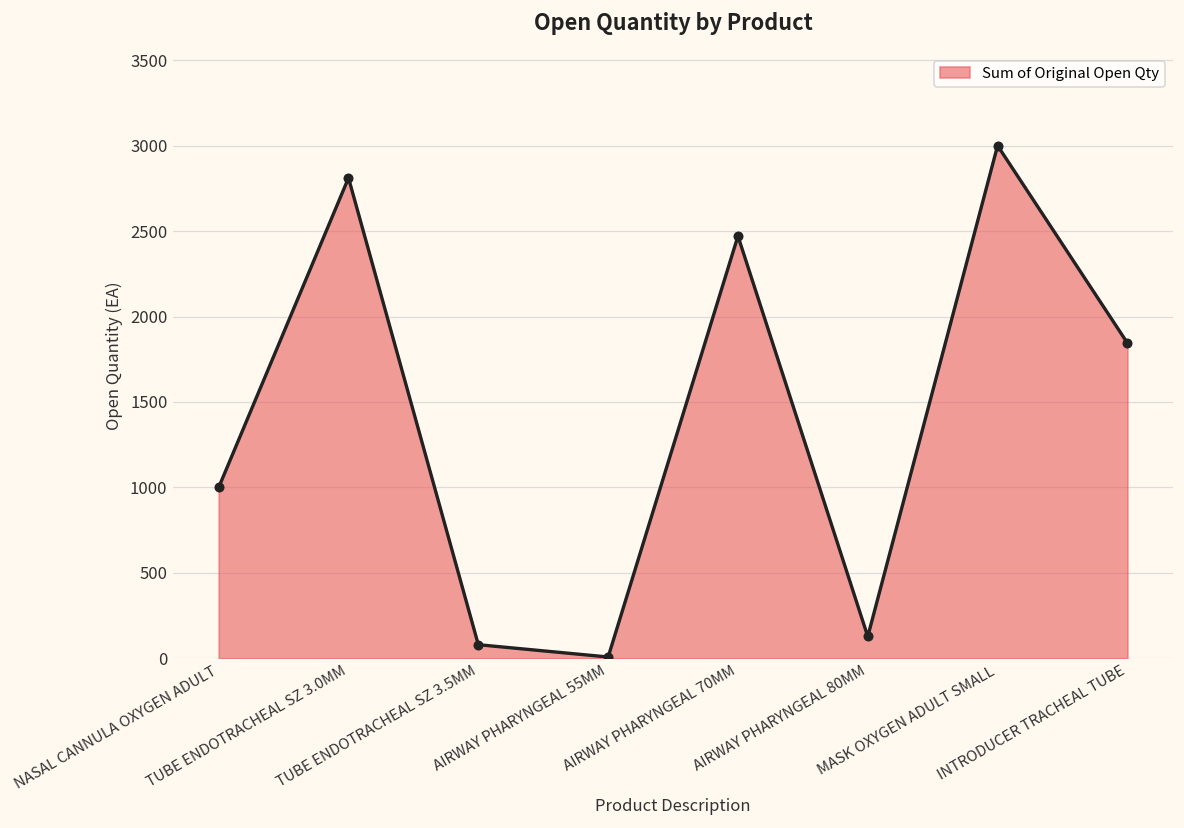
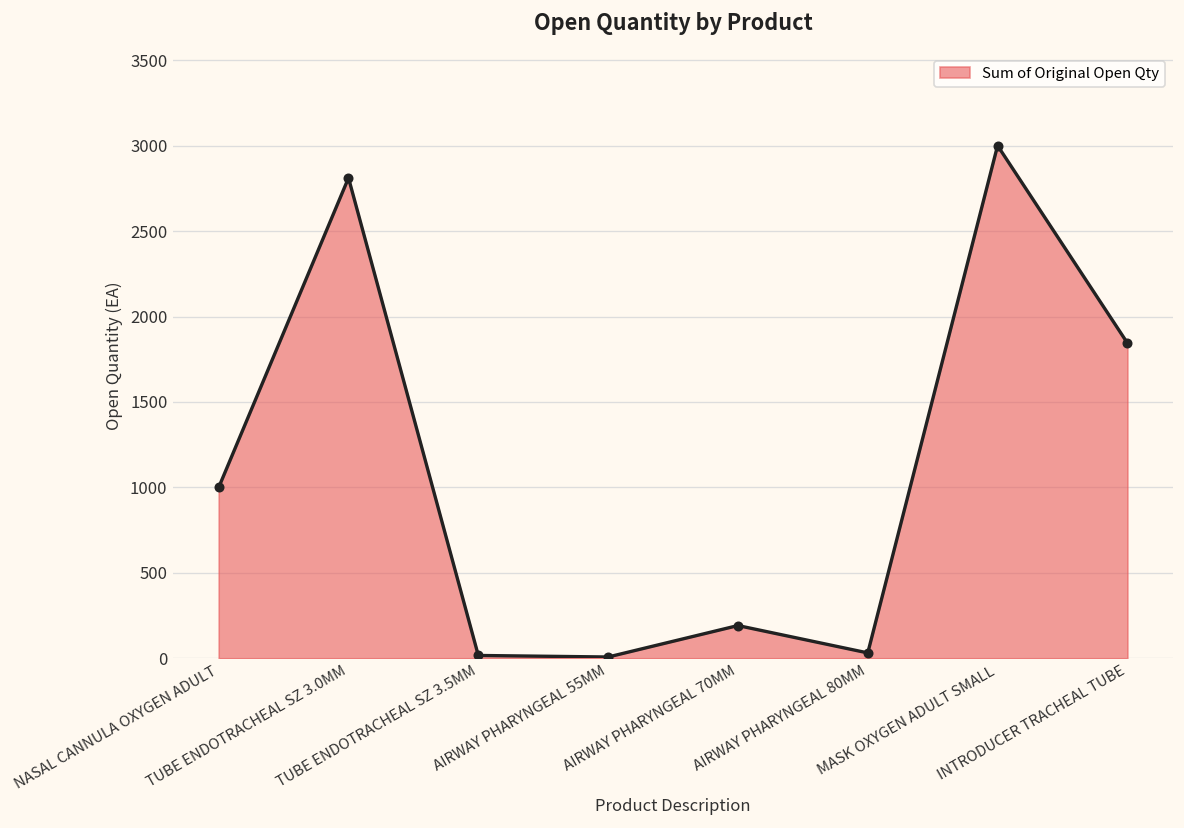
  {
    "NASAL CANNULA OXYGEN ADULT": 1000,
    "TUBE ENDOTRACHEAL SZ 3.0MM": 2810,
-   "TUBE ENDOTRACHEAL SZ 3.5MM": 80,
+   "TUBE ENDOTRACHEAL SZ 3.5MM": 20,
    "AIRWAY PHARYNGEAL 55MM": 10,
-   "AIRWAY PHARYNGEAL 70MM": 2470,
-   "AIRWAY PHARYNGEAL 80MM": 130,
+   "AIRWAY PHARYNGEAL 70MM": 190,
+   "AIRWAY PHARYNGEAL 80MM": 30,
    "MASK OXYGEN ADULT SMALL": 3000,
    "INTRODUCER TRACHEAL TUBE": 1850
  }
